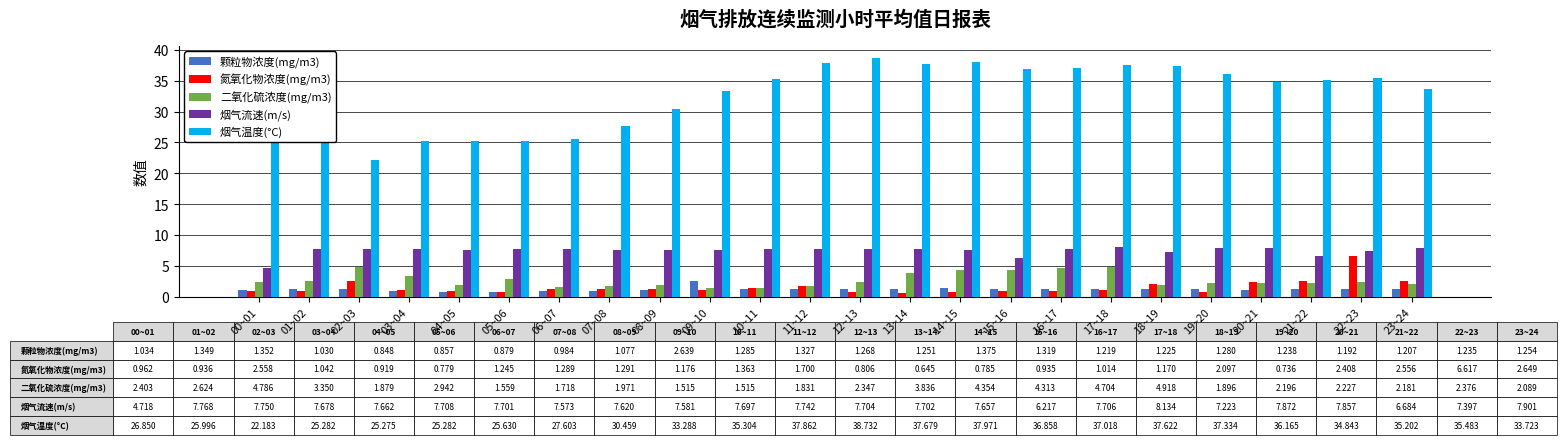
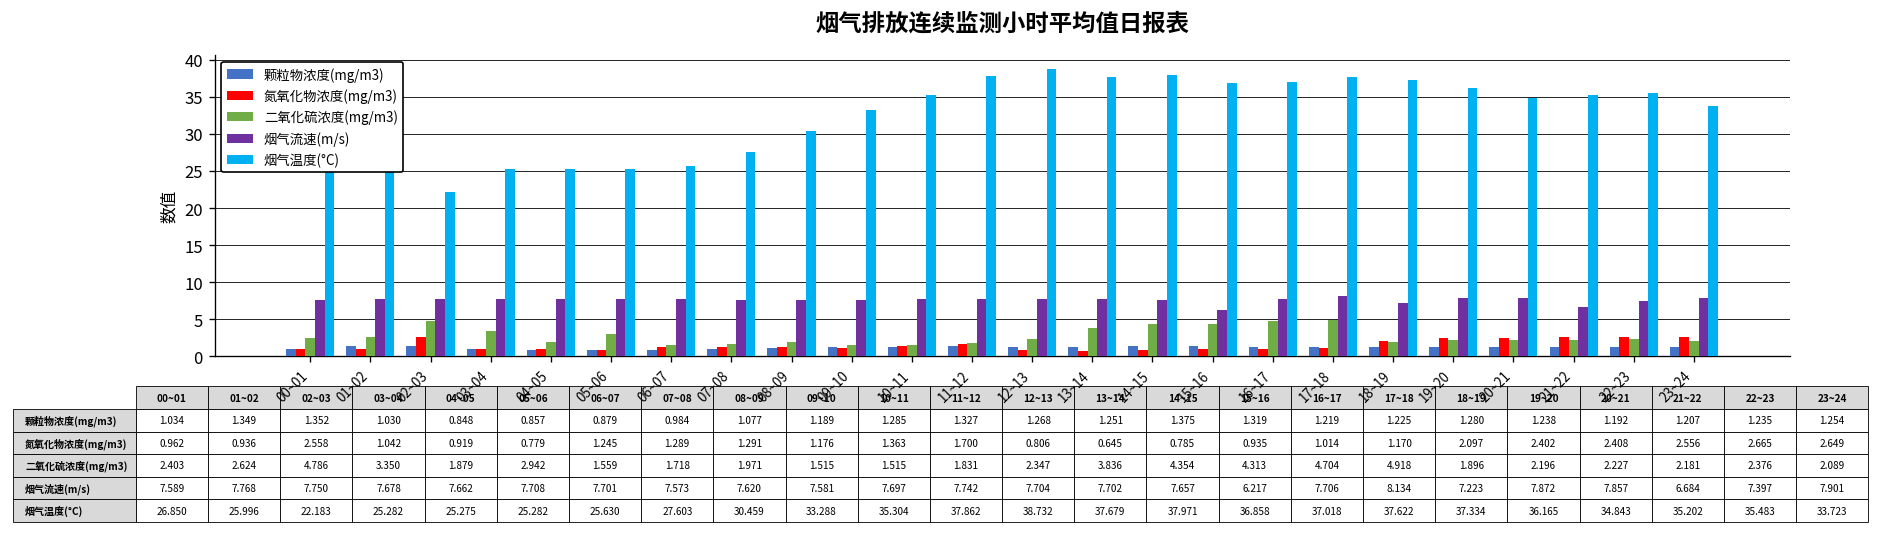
  {
    "颗粒物浓度(mg/m3)": {
-     "09~10": 2.639
+     "09~10": 1.189
    },
    "氮氧化物浓度(mg/m3)": {
-     "19~20": 0.736,
-     "22~23": 6.617
+     "19~20": 2.402,
+     "22~23": 2.665
    },
    "二氧化硫浓度(mg/m3)": {
      "00~01": 2,
      "01~02": 3,
      "02~03": 5,
      "03~04": 3,
      "04~05": 2,
      "05~06": 3,
      "06~07": 2,
      "07~08": 2,
      "08~09": 2,
      "09~10": 2,
      "10~11": 2,
      "11~12": 2,
      "12~13": 2,
      "13~14": 4,
      "14~15": 4,
      "15~16": 4,
      "16~17": 5,
      "17~18": 5,
      "18~19": 2,
      "19~20": 2,
      "20~21": 2,
      "21~22": 2,
      "22~23": 2,
      "23~24": 2
    },
    "烟气流速(m/s)": {
-     "00~01": 4.718
+     "00~01": 7.589
    },
    "烟气温度(°C)": {
      "02~03": 22,
      "03~04": 25,
      "04~05": 25,
      "05~06": 25,
      "06~07": 26,
      "07~08": 28,
      "08~09": 30,
      "09~10": 33,
      "10~11": 35,
      "11~12": 38,
      "12~13": 39,
      "13~14": 38,
      "14~15": 38,
      "15~16": 37,
      "16~17": 37,
      "17~18": 38,
      "18~19": 37,
      "19~20": 36,
      "20~21": 35,
      "21~22": 35,
      "22~23": 35,
      "23~24": 34
    }
  }
